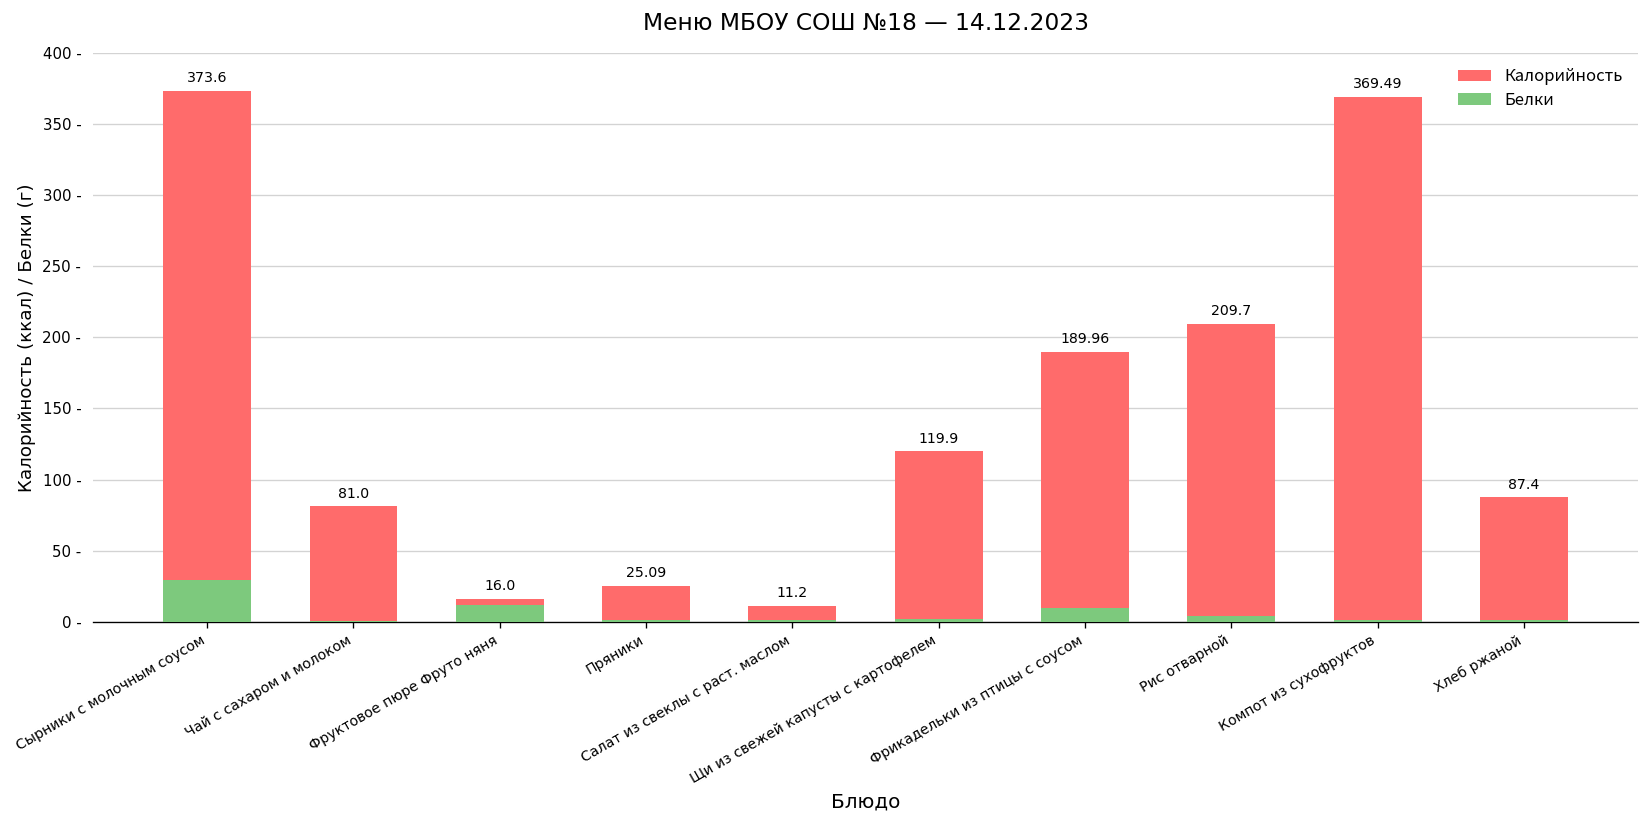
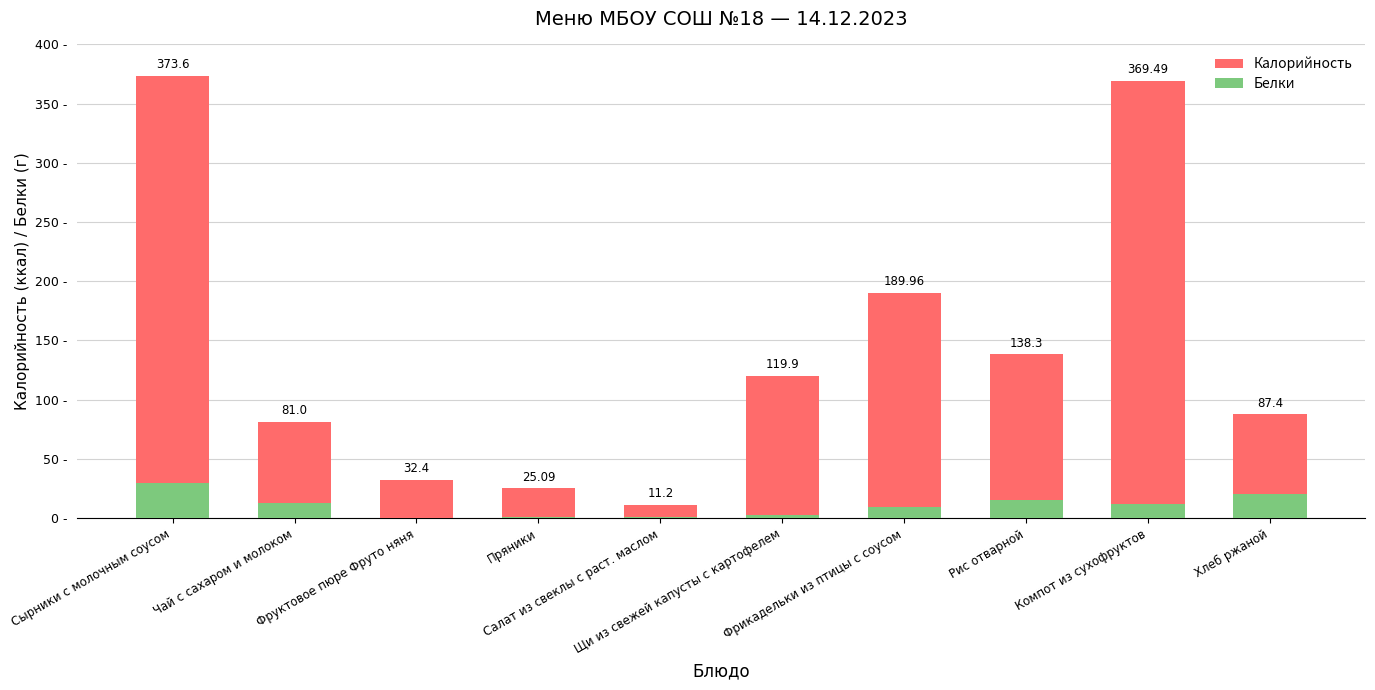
  {
    "Калорийность": {
      "Сырники с молочным соусом": "373.6",
      "Чай с сахаром и молоком": "81.0",
-     "Фруктовое пюре Фруто няня": "16.0",
+     "Фруктовое пюре Фруто няня": "32.4",
      "Пряники": "25.09",
      "Салат из свеклы с раст. маслом": "11.2",
      "Щи из свежей капусты с картофелем": "119.9",
      "Фрикадельки из птицы с соусом": "189.96",
-     "Рис отварной": "209.7",
+     "Рис отварной": "138.3",
      "Компот из сухофруктов": "369.49",
      "Хлеб ржаной": "87.4"
    },
    "Белки": {
-     "Чай с сахаром и молоком": "0 -",
-     "Фруктовое пюре Фруто няня": "12 -",
-     "Рис отварной": "4 -",
-     "Компот из сухофруктов": "1 -",
-     "Хлеб ржаной": "1 -"
+     "Чай с сахаром и молоком": "13 -",
+     "Фруктовое пюре Фруто няня": "0 -",
+     "Рис отварной": "15 -",
+     "Компот из сухофруктов": "12 -",
+     "Хлеб ржаной": "20 -"
    }
  }
